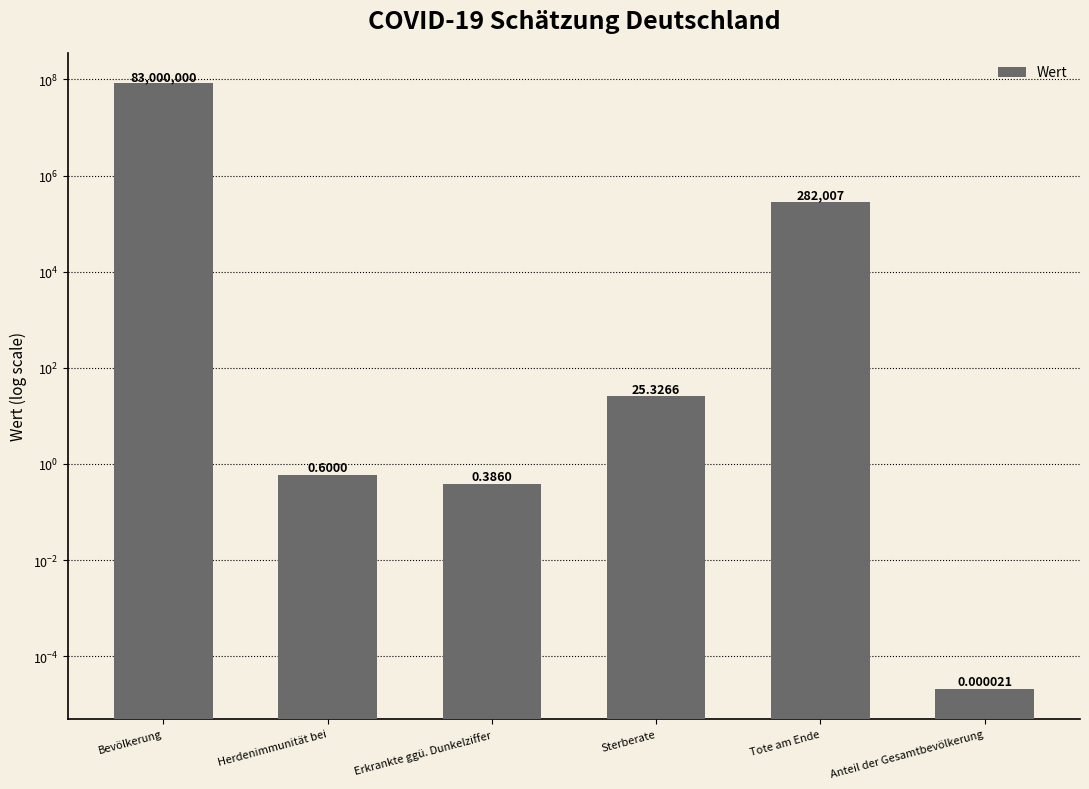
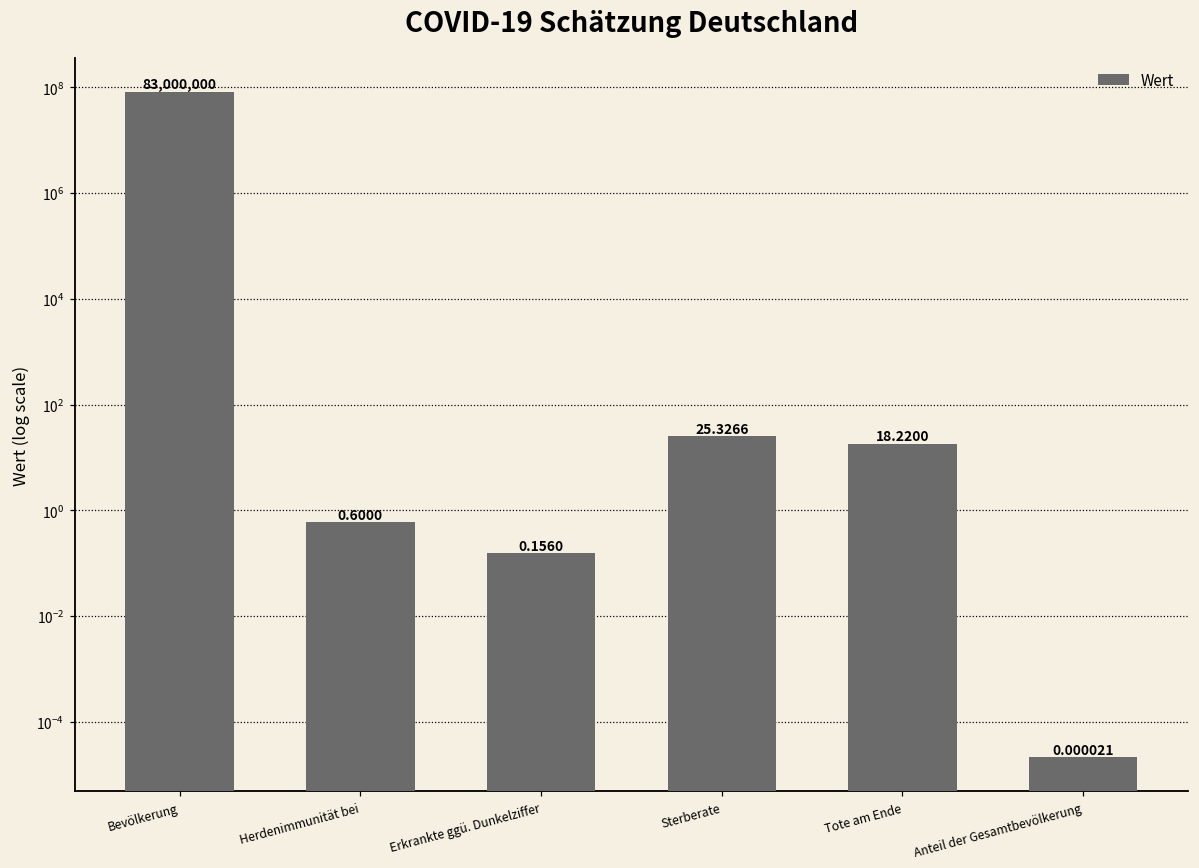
  {
    "Bevölkerung": "83,000,000",
    "Herdenimmunität bei": "0.6000",
-   "Erkrankte ggü. Dunkelziffer": "0.3860",
+   "Erkrankte ggü. Dunkelziffer": "0.1560",
    "Sterberate": "25.3266",
-   "Tote am Ende": "282,007",
+   "Tote am Ende": "18.2200",
    "Anteil der Gesamtbevölkerung": "0.000021"
  }
